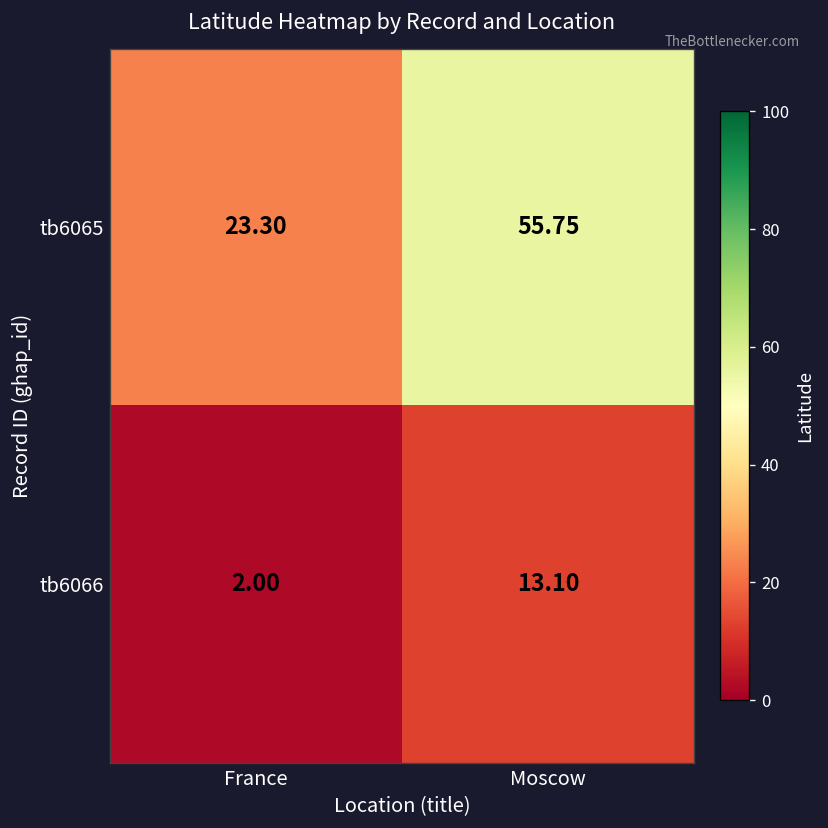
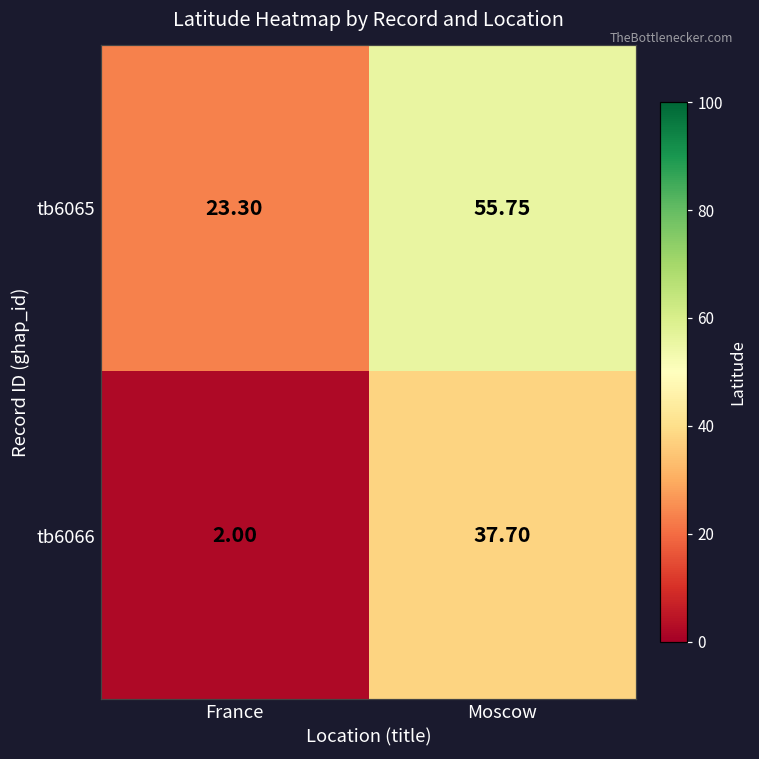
  {
    "tb6065": {
      "France": 23.30,
      "Moscow": 55.75
    },
    "tb6066": {
      "France": 2.00,
-     "Moscow": 13.10
+     "Moscow": 37.70
    }
  }
